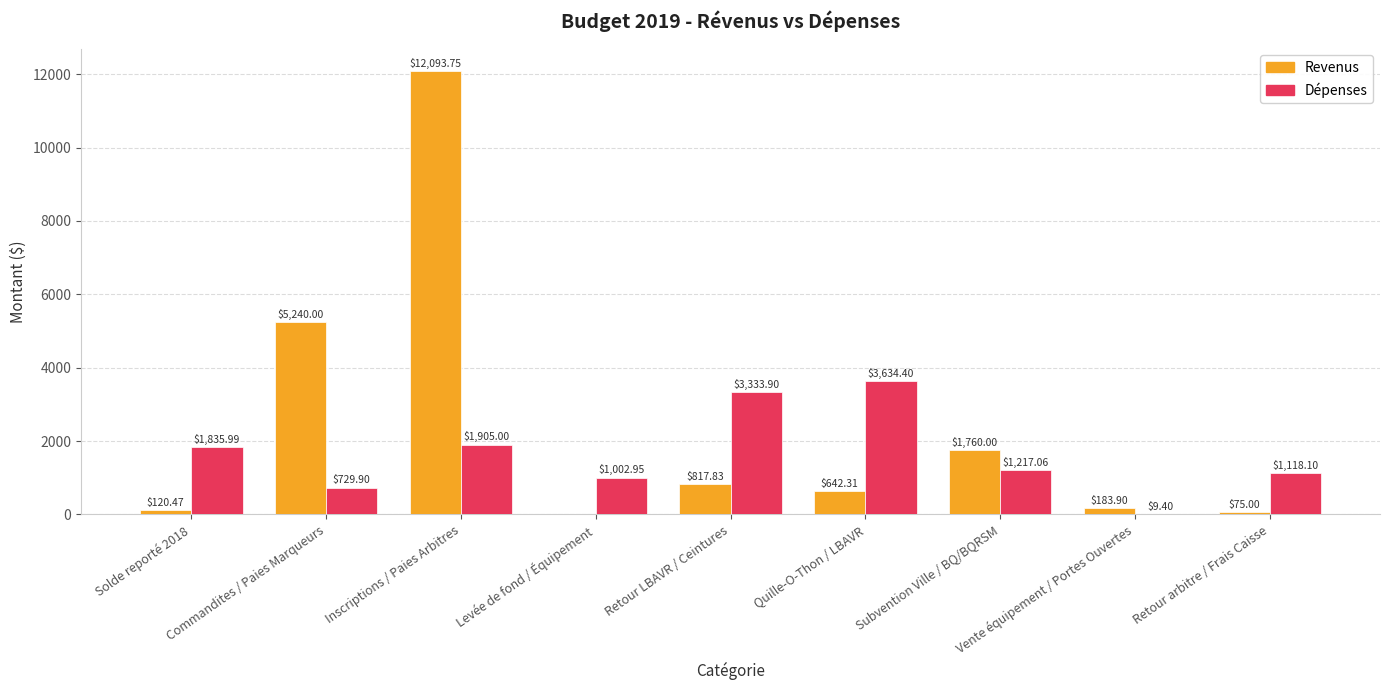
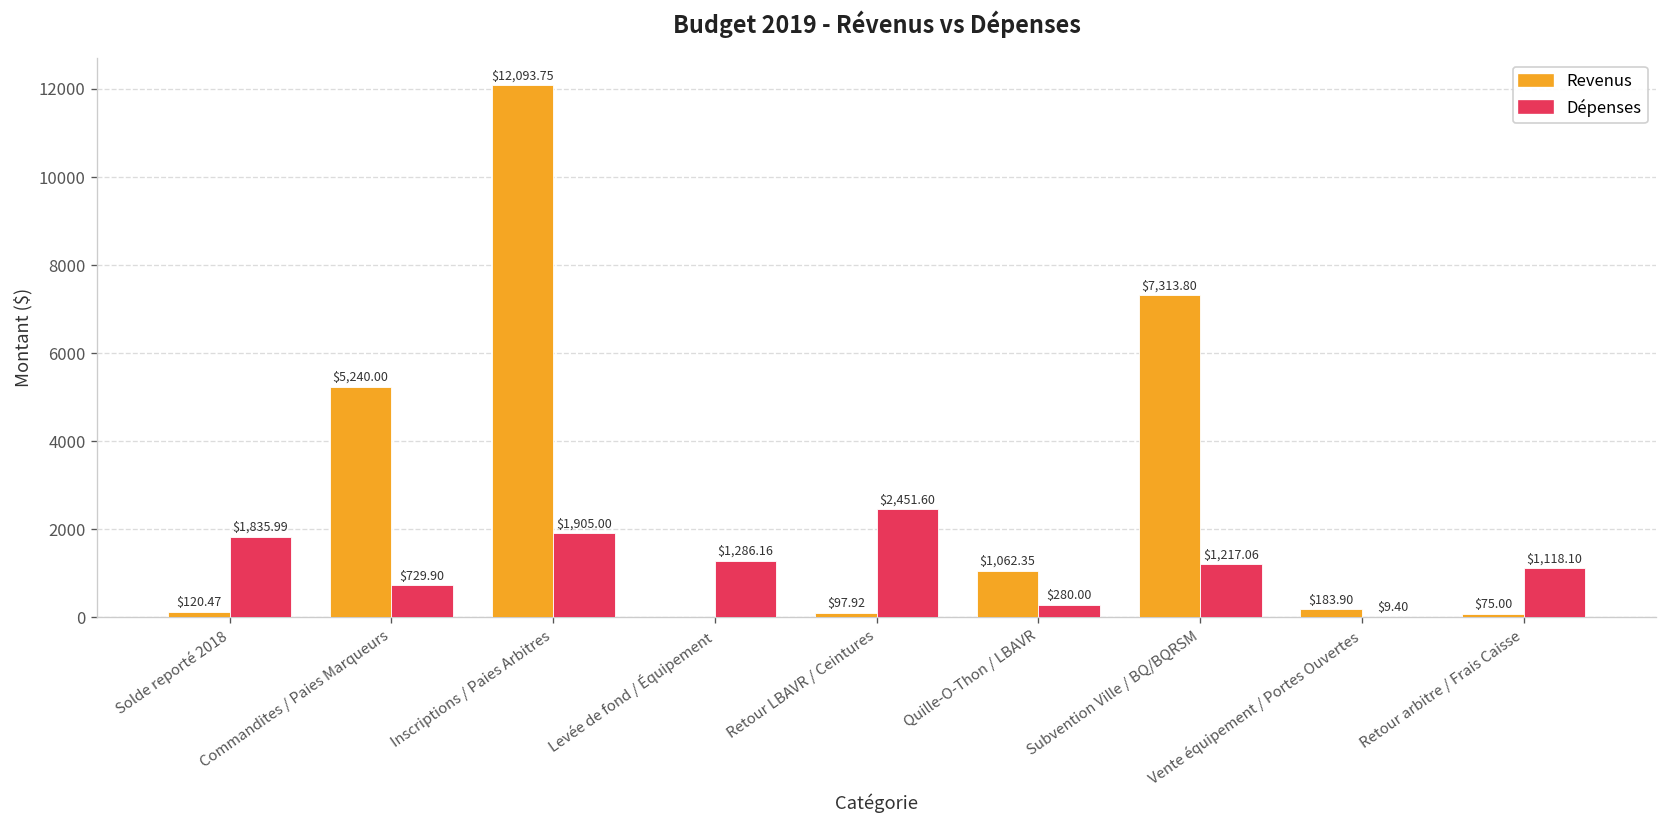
  {
    "Revenus": {
      "Solde reporté 2018": "$120.47",
      "Commandites / Paies Marqueurs": "$5,240.00",
      "Inscriptions / Paies Arbitres": "$12,093.75",
-     "Retour LBAVR / Ceintures": "$817.83",
-     "Quille-O-Thon / LBAVR": "$642.31",
-     "Subvention Ville / BQ/BQRSM": "$1,760.00",
+     "Retour LBAVR / Ceintures": "$97.92",
+     "Quille-O-Thon / LBAVR": "$1,062.35",
+     "Subvention Ville / BQ/BQRSM": "$7,313.80",
      "Vente équipement / Portes Ouvertes": "$183.90",
      "Retour arbitre / Frais Caisse": "$75.00"
    },
    "Dépenses": {
      "Solde reporté 2018": "$1,835.99",
      "Commandites / Paies Marqueurs": "$729.90",
      "Inscriptions / Paies Arbitres": "$1,905.00",
-     "Levée de fond / Équipement": "$1,002.95",
-     "Retour LBAVR / Ceintures": "$3,333.90",
-     "Quille-O-Thon / LBAVR": "$3,634.40",
+     "Levée de fond / Équipement": "$1,286.16",
+     "Retour LBAVR / Ceintures": "$2,451.60",
+     "Quille-O-Thon / LBAVR": "$280.00",
      "Subvention Ville / BQ/BQRSM": "$1,217.06",
      "Vente équipement / Portes Ouvertes": "$9.40",
      "Retour arbitre / Frais Caisse": "$1,118.10"
    }
  }
